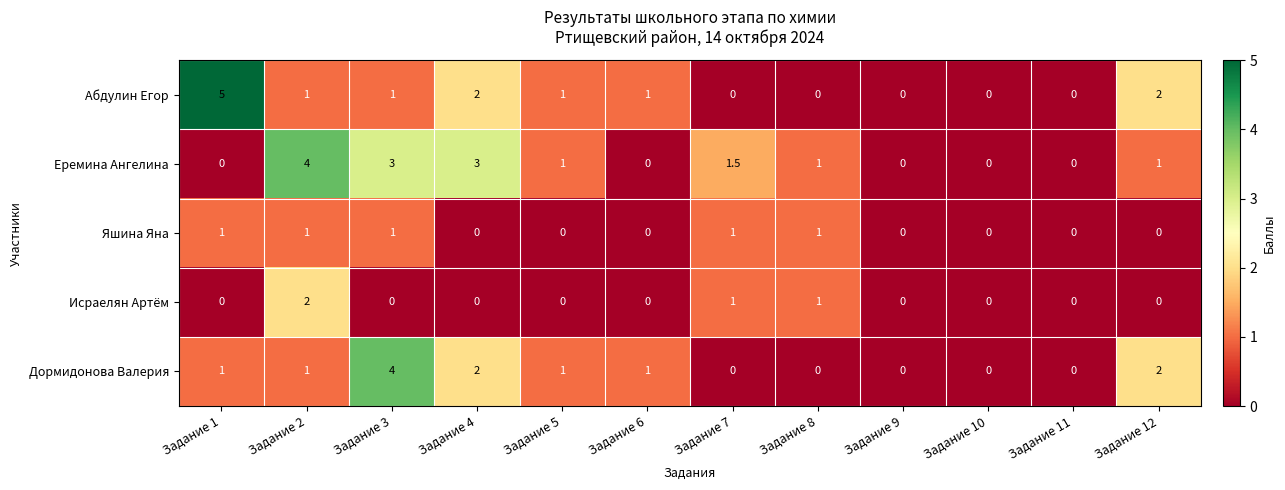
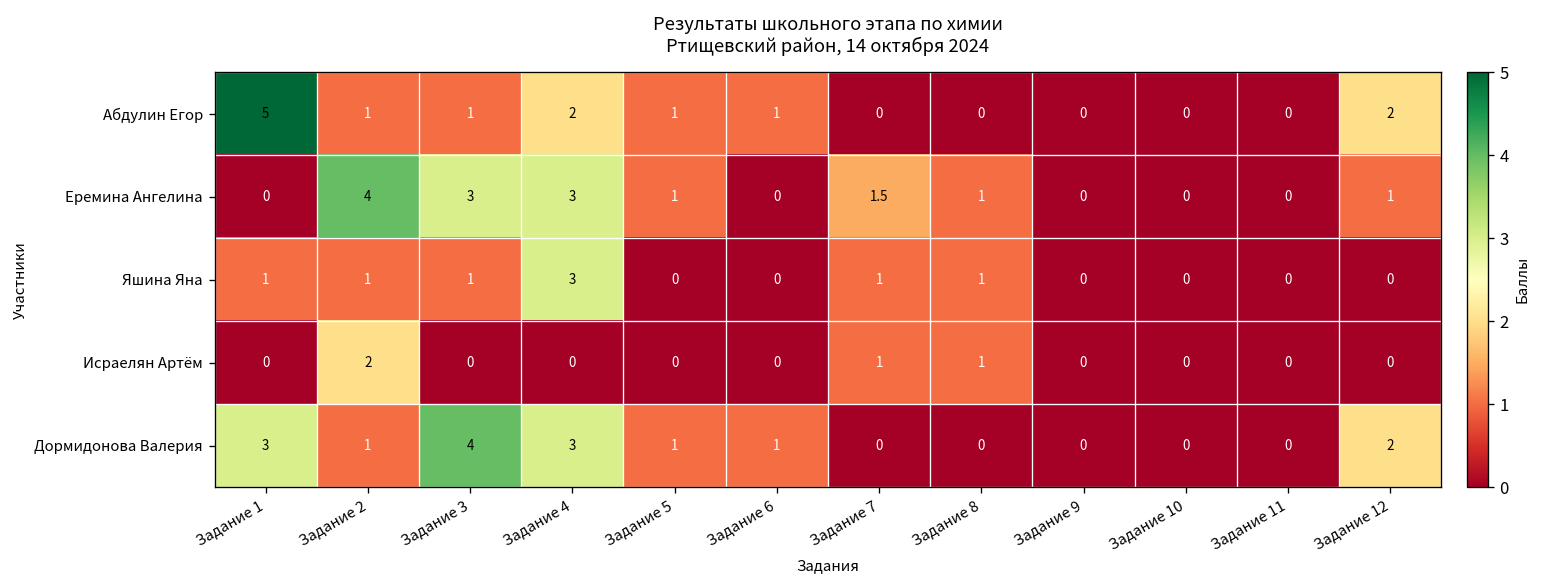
  {
    "Абдулин Егор": {
      "Задание 1": 5,
      "Задание 2": 1,
      "Задание 3": 1,
      "Задание 4": 2,
      "Задание 5": 1,
      "Задание 6": 1,
      "Задание 7": 0,
      "Задание 8": 0,
      "Задание 9": 0,
      "Задание 10": 0,
      "Задание 11": 0,
      "Задание 12": 2
    },
    "Еремина Ангелина": {
      "Задание 1": 0,
      "Задание 2": 4,
      "Задание 3": 3,
      "Задание 4": 3,
      "Задание 5": 1,
      "Задание 6": 0,
      "Задание 7": 1.5,
      "Задание 8": 1,
      "Задание 9": 0,
      "Задание 10": 0,
      "Задание 11": 0,
      "Задание 12": 1
    },
    "Яшина Яна": {
      "Задание 1": 1,
      "Задание 2": 1,
      "Задание 3": 1,
-     "Задание 4": 0,
+     "Задание 4": 3,
      "Задание 5": 0,
      "Задание 6": 0,
      "Задание 7": 1,
      "Задание 8": 1,
      "Задание 9": 0,
      "Задание 10": 0,
      "Задание 11": 0,
      "Задание 12": 0
    },
    "Исраелян Артём": {
      "Задание 1": 0,
      "Задание 2": 2,
      "Задание 3": 0,
      "Задание 4": 0,
      "Задание 5": 0,
      "Задание 6": 0,
      "Задание 7": 1,
      "Задание 8": 1,
      "Задание 9": 0,
      "Задание 10": 0,
      "Задание 11": 0,
      "Задание 12": 0
    },
    "Дормидонова Валерия": {
-     "Задание 1": 1,
+     "Задание 1": 3,
      "Задание 2": 1,
      "Задание 3": 4,
-     "Задание 4": 2,
+     "Задание 4": 3,
      "Задание 5": 1,
      "Задание 6": 1,
      "Задание 7": 0,
      "Задание 8": 0,
      "Задание 9": 0,
      "Задание 10": 0,
      "Задание 11": 0,
      "Задание 12": 2
    }
  }
